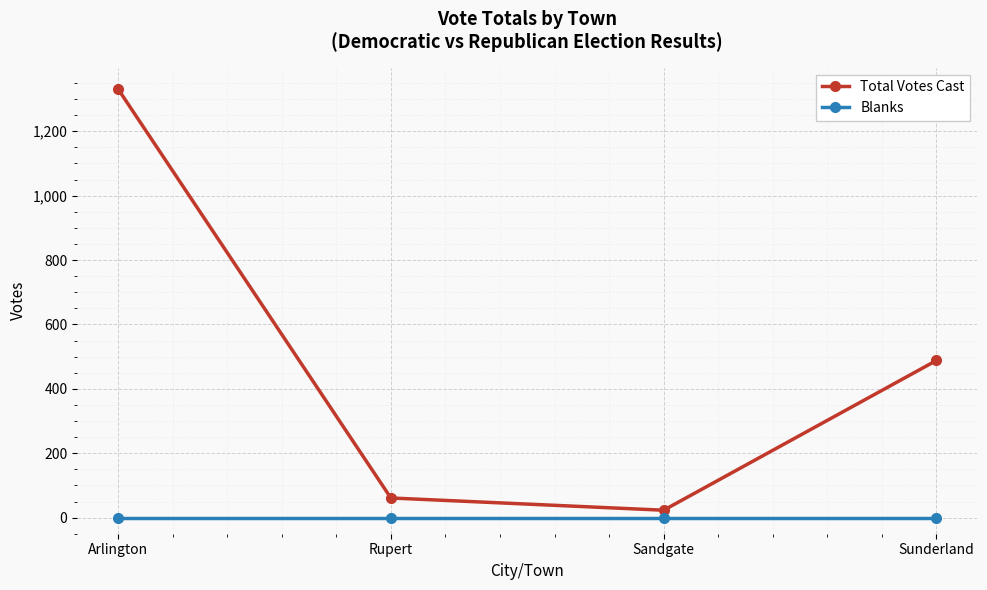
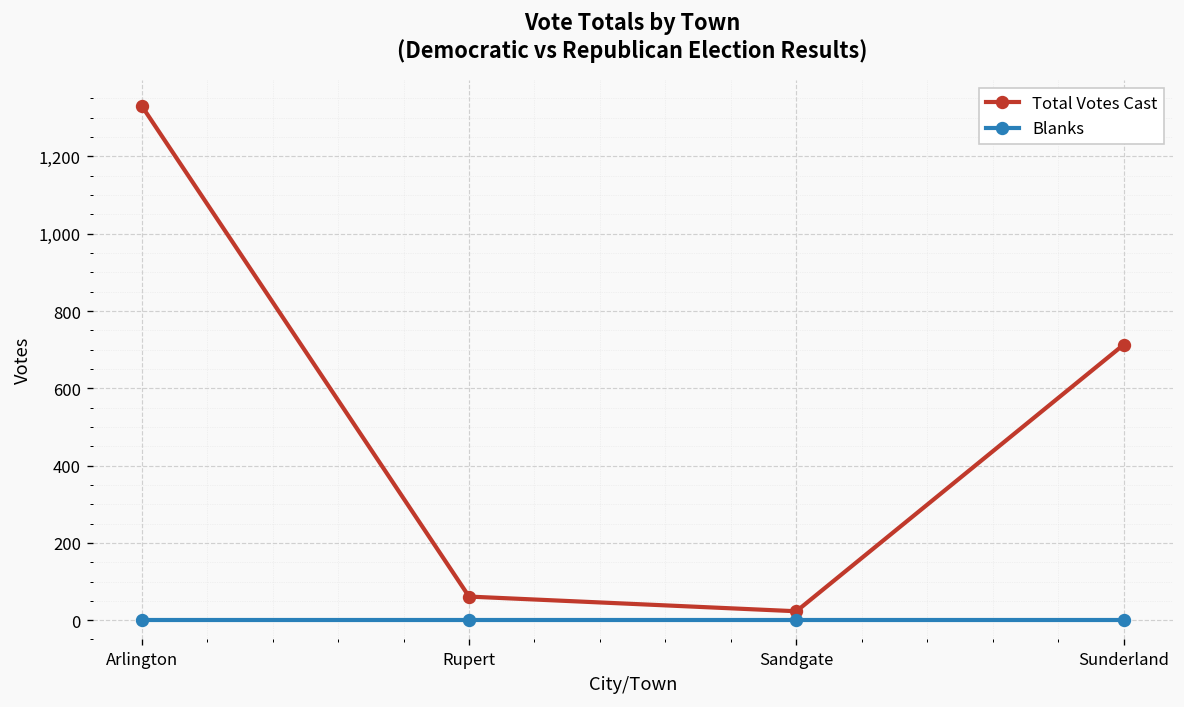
  {
    "Total Votes Cast": {
      "Arlington": "1,330",
      "Rupert": "60",
      "Sandgate": "20",
-     "Sunderland": "490"
+     "Sunderland": "710"
    },
    "Blanks": {
      "Arlington": "0",
      "Rupert": "0",
      "Sandgate": "0",
      "Sunderland": "0"
    }
  }
